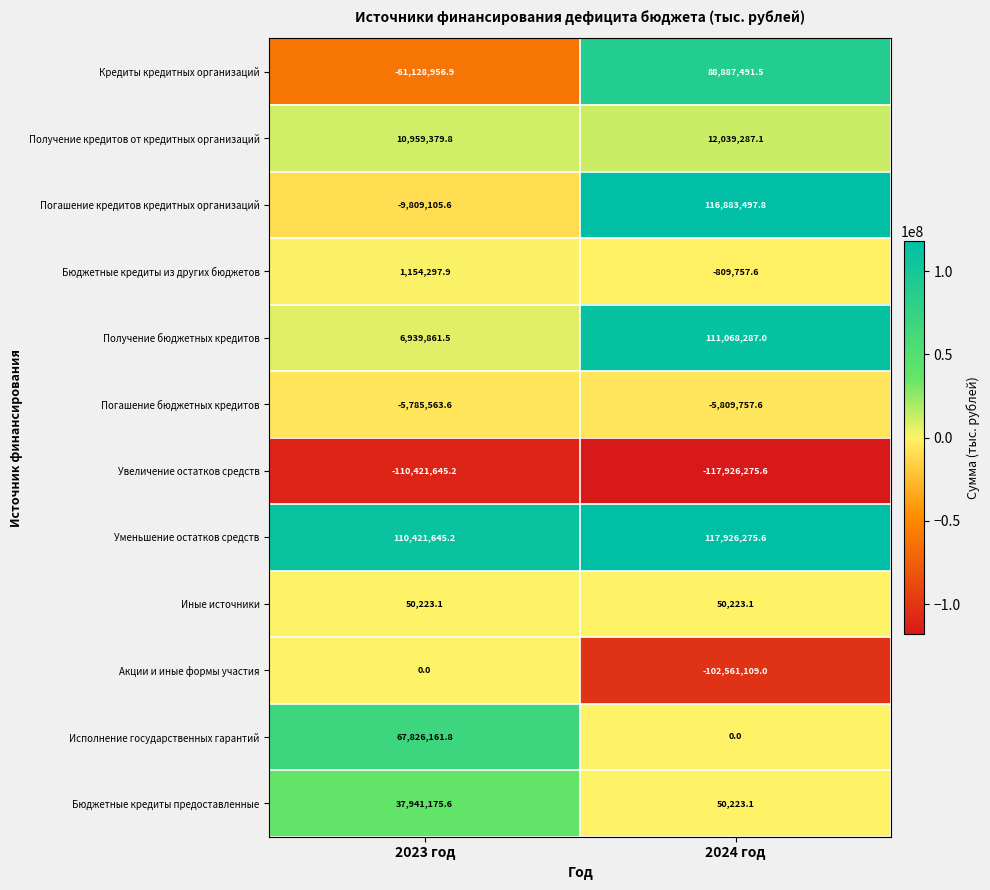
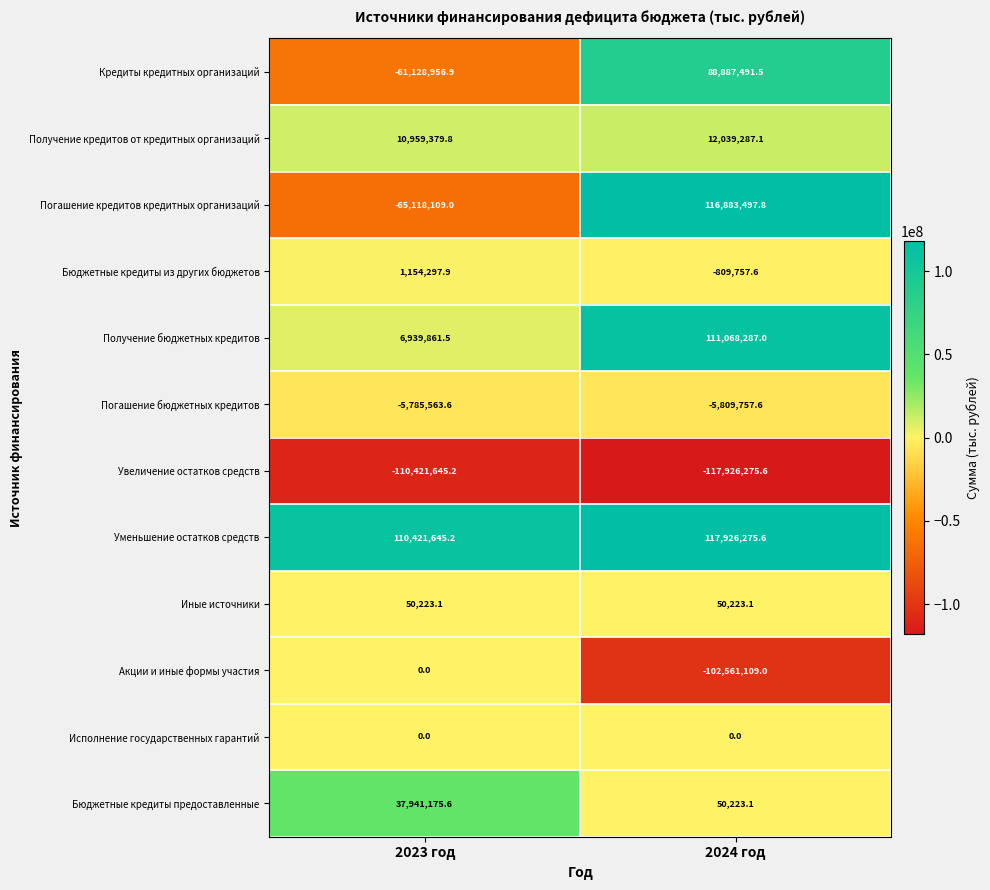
  {
    "Кредиты кредитных организаций": {
      "2023 год": "-61,128,956.9",
      "2024 год": "88,887,491.5"
    },
    "Получение кредитов от кредитных организаций": {
      "2023 год": "10,959,379.8",
      "2024 год": "12,039,287.1"
    },
    "Погашение кредитов кредитных организаций": {
-     "2023 год": "-9,809,105.6",
+     "2023 год": "-65,118,109.0",
      "2024 год": "116,883,497.8"
    },
    "Бюджетные кредиты из других бюджетов": {
      "2023 год": "1,154,297.9",
      "2024 год": "-809,757.6"
    },
    "Получение бюджетных кредитов": {
      "2023 год": "6,939,861.5",
      "2024 год": "111,068,287.0"
    },
    "Погашение бюджетных кредитов": {
      "2023 год": "-5,785,563.6",
      "2024 год": "-5,809,757.6"
    },
    "Увеличение остатков средств": {
      "2023 год": "-110,421,645.2",
      "2024 год": "-117,926,275.6"
    },
    "Уменьшение остатков средств": {
      "2023 год": "110,421,645.2",
      "2024 год": "117,926,275.6"
    },
    "Иные источники": {
      "2023 год": "50,223.1",
      "2024 год": "50,223.1"
    },
    "Акции и иные формы участия": {
      "2023 год": "0.0",
      "2024 год": "-102,561,109.0"
    },
    "Исполнение государственных гарантий": {
-     "2023 год": "67,826,161.8",
+     "2023 год": "0.0",
      "2024 год": "0.0"
    },
    "Бюджетные кредиты предоставленные": {
      "2023 год": "37,941,175.6",
      "2024 год": "50,223.1"
    }
  }
